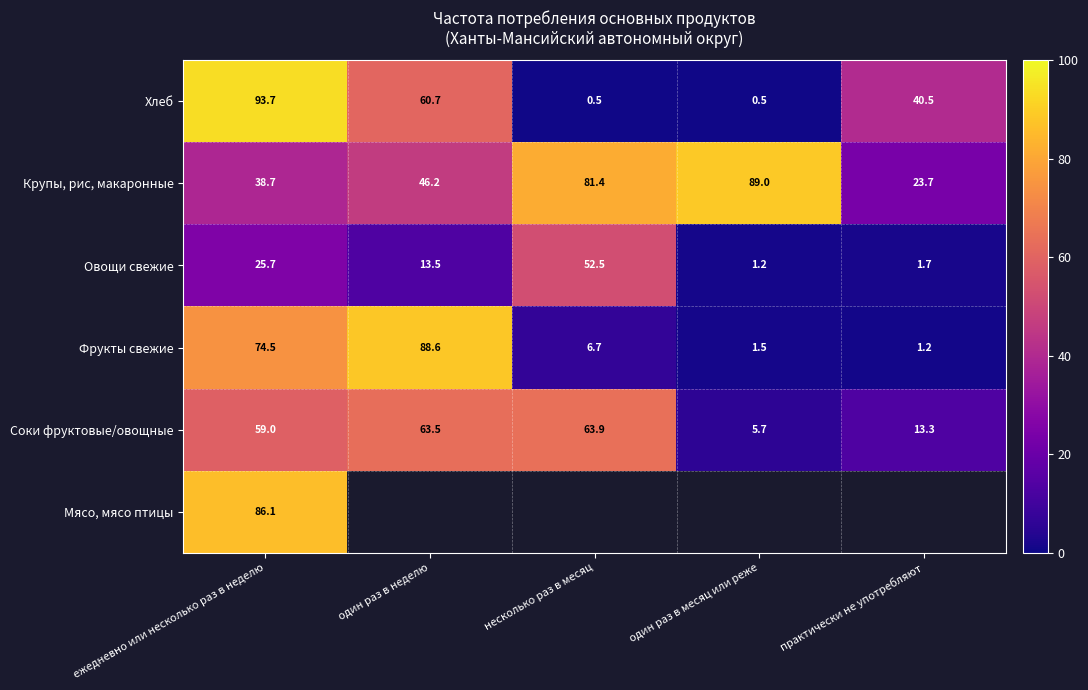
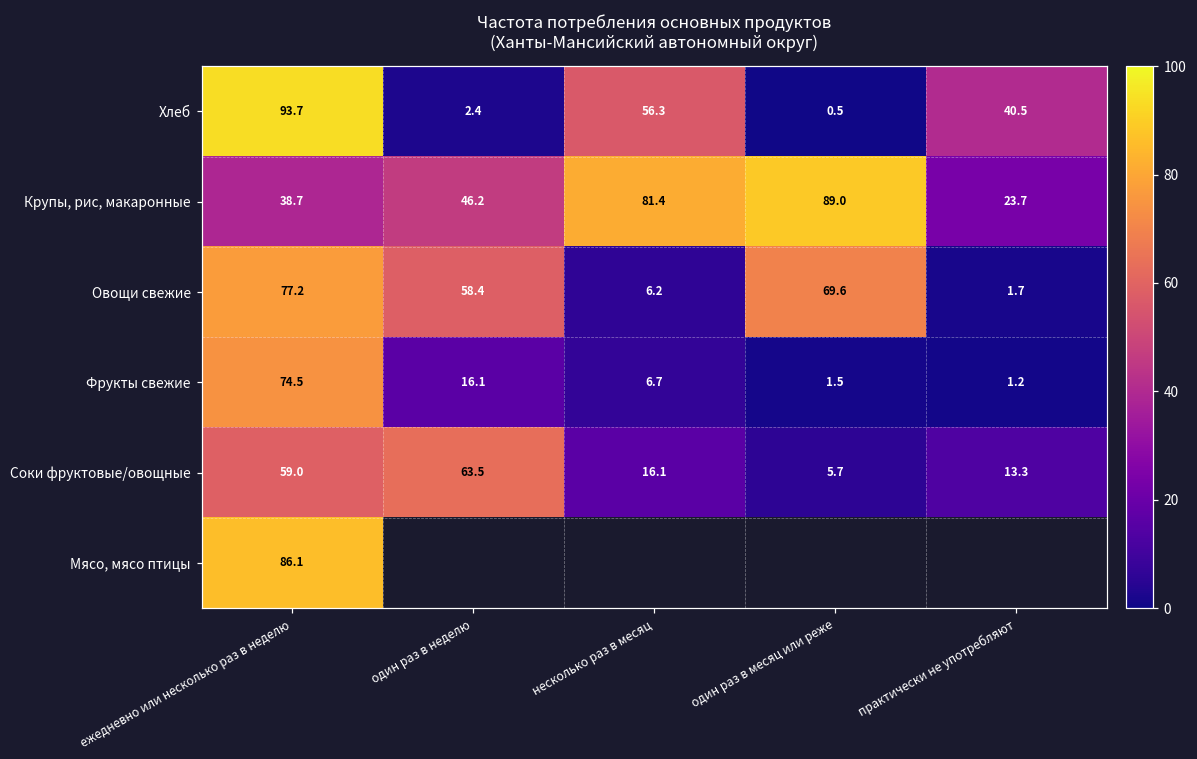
  {
    "Хлеб": {
      "ежедневно или несколько раз в неделю": 93.7,
-     "один раз в неделю": 60.7,
-     "несколько раз в месяц": 0.5,
+     "один раз в неделю": 2.4,
+     "несколько раз в месяц": 56.3,
      "один раз в месяц или реже": 0.5,
      "практически не употребляют": 40.5
    },
    "Крупы, рис, макаронные": {
      "ежедневно или несколько раз в неделю": 38.7,
      "один раз в неделю": 46.2,
      "несколько раз в месяц": 81.4,
      "один раз в месяц или реже": 89.0,
      "практически не употребляют": 23.7
    },
    "Овощи свежие": {
-     "ежедневно или несколько раз в неделю": 25.7,
-     "один раз в неделю": 13.5,
-     "несколько раз в месяц": 52.5,
-     "один раз в месяц или реже": 1.2,
+     "ежедневно или несколько раз в неделю": 77.2,
+     "один раз в неделю": 58.4,
+     "несколько раз в месяц": 6.2,
+     "один раз в месяц или реже": 69.6,
      "практически не употребляют": 1.7
    },
    "Фрукты свежие": {
      "ежедневно или несколько раз в неделю": 74.5,
-     "один раз в неделю": 88.6,
+     "один раз в неделю": 16.1,
      "несколько раз в месяц": 6.7,
      "один раз в месяц или реже": 1.5,
      "практически не употребляют": 1.2
    },
    "Соки фруктовые/овощные": {
      "ежедневно или несколько раз в неделю": 59.0,
      "один раз в неделю": 63.5,
-     "несколько раз в месяц": 63.9,
+     "несколько раз в месяц": 16.1,
      "один раз в месяц или реже": 5.7,
      "практически не употребляют": 13.3
    },
    "Мясо, мясо птицы": {
      "ежедневно или несколько раз в неделю": 86.1
    }
  }
